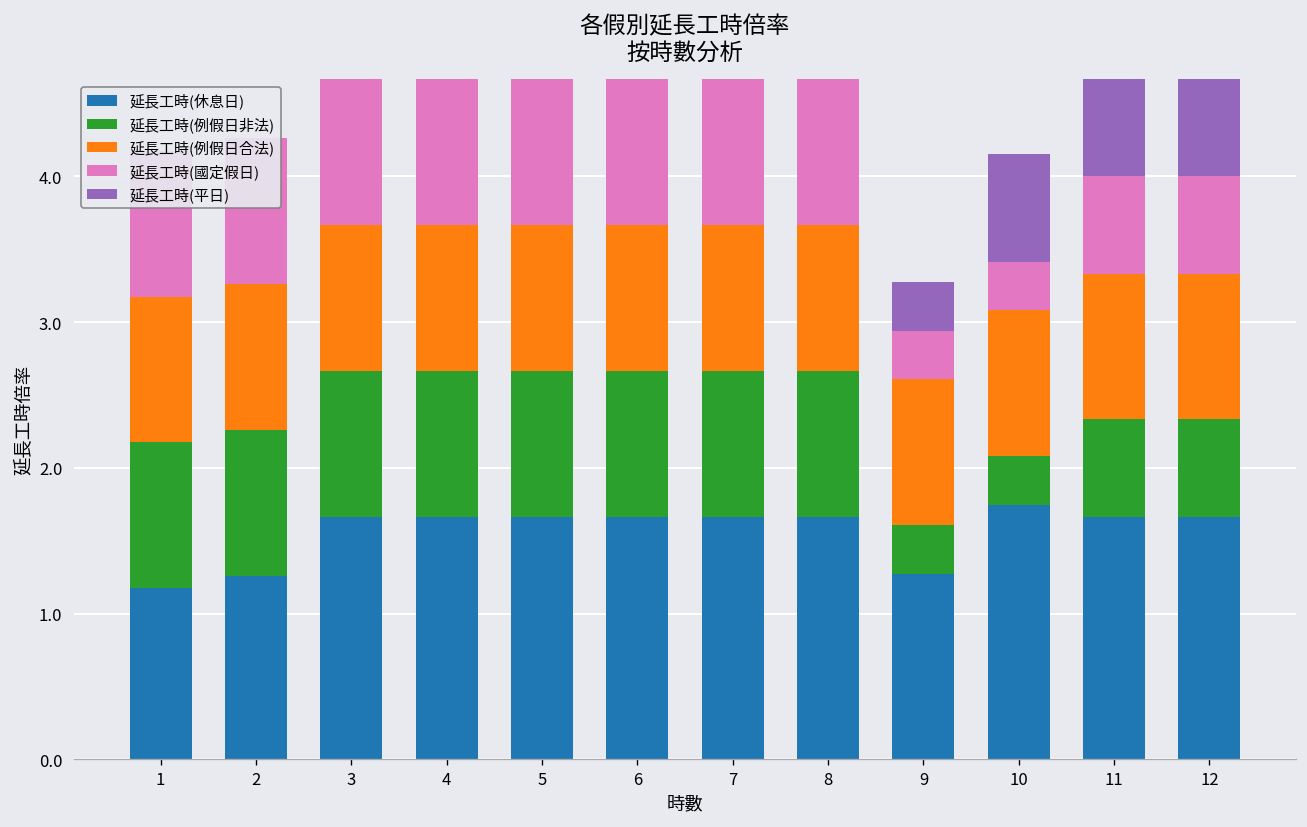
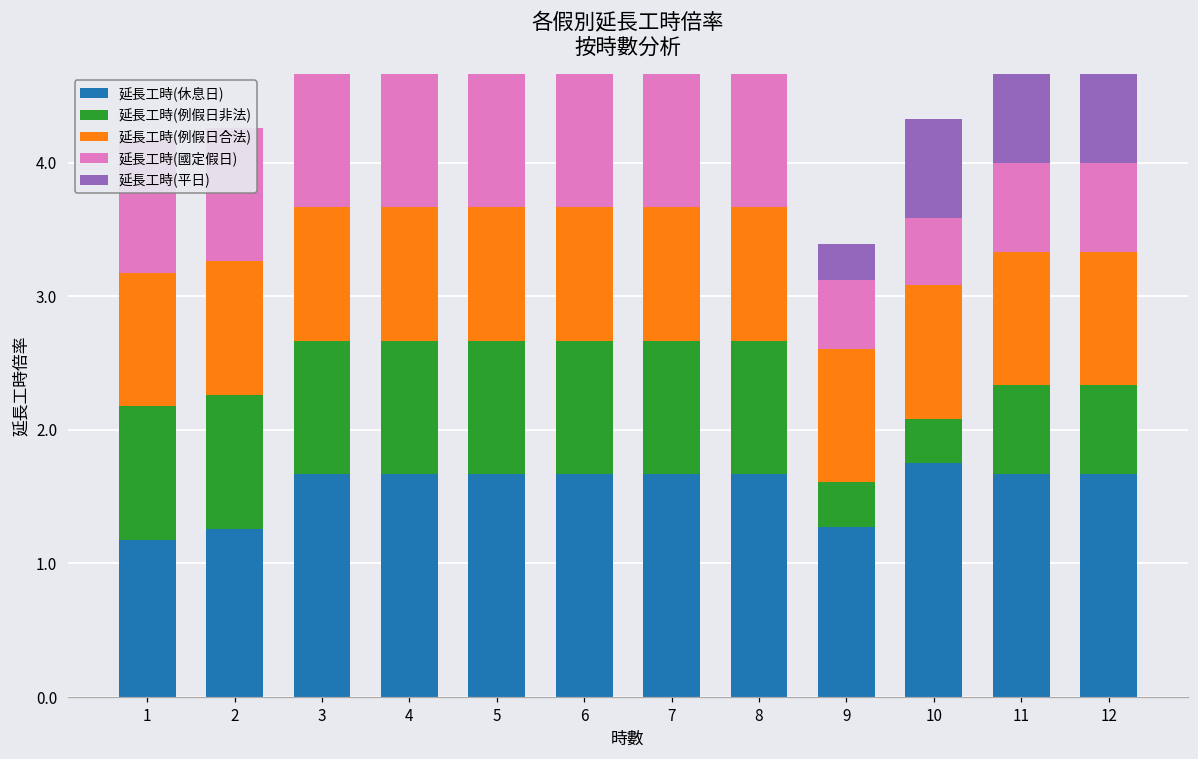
  {
    "延長工時(休息日)": {
      "1": 1.18,
      "2": 1.26,
      "3": 1.67,
      "4": 1.67,
      "5": 1.67,
      "6": 1.67,
      "7": 1.67,
      "8": 1.67,
      "9": 1.28,
      "10": 1.75,
      "11": 1.67,
      "12": 1.67
    },
    "延長工時(例假日非法)": {
      "1": 1.00,
      "2": 1.00,
      "3": 1.00,
      "4": 1.00,
      "5": 1.00,
      "6": 1.00,
      "7": 1.00,
      "8": 1.00,
      "9": 0.33,
      "10": 0.33,
      "11": 0.67,
      "12": 0.67
    },
    "延長工時(例假日合法)": {
      "1": 1.00,
      "2": 1.00,
      "3": 1.00,
      "4": 1.00,
      "5": 1.00,
      "6": 1.00,
      "7": 1.00,
      "8": 1.00,
      "9": 1.00,
      "10": 1.00,
      "11": 1.00,
      "12": 1.00
    },
    "延長工時(國定假日)": {
      "3": 1.00,
      "4": 1.00,
      "5": 1.00,
      "6": 1.00,
      "7": 1.00,
      "8": 1.00,
-     "9": 0.33,
-     "10": 0.33,
+     "9": 0.52,
+     "10": 0.50,
      "11": 0.67,
      "12": 0.67
    },
    "延長工時(平日)": {
      "3": 0.00,
      "4": 0.00,
      "5": 0.00,
      "6": 0.00,
      "7": 0.00,
      "8": 0.00,
-     "9": 0.33,
+     "9": 0.27,
      "10": 0.74,
      "11": 0.67,
      "12": 0.67
    }
  }
